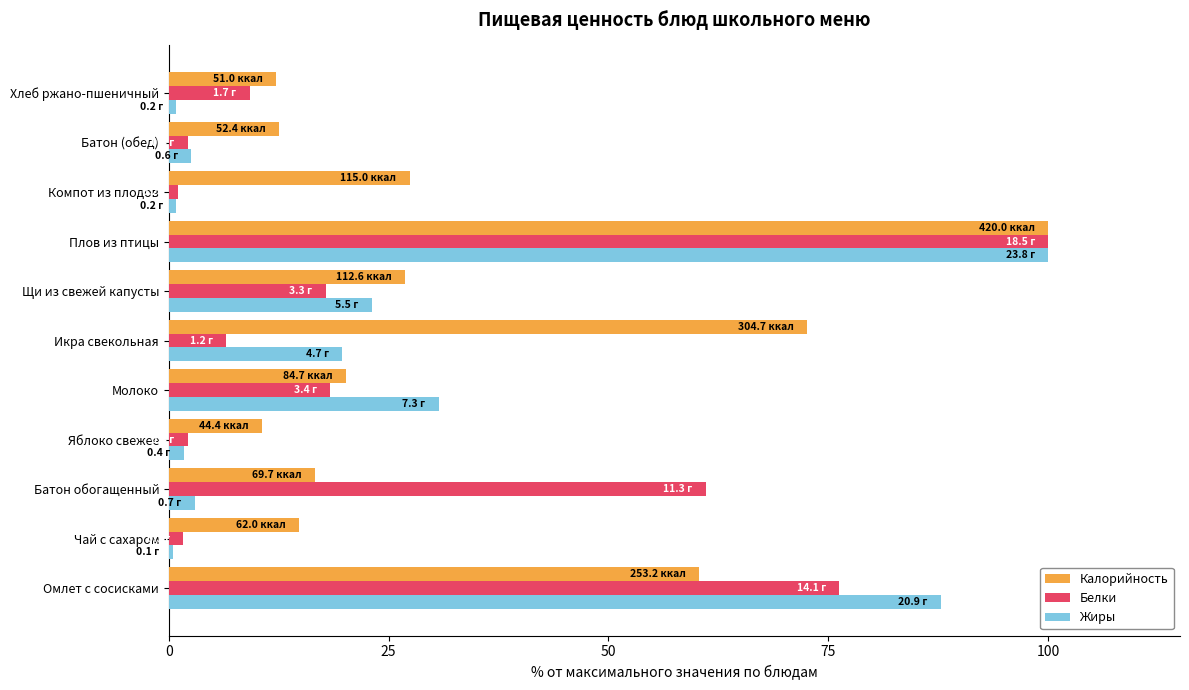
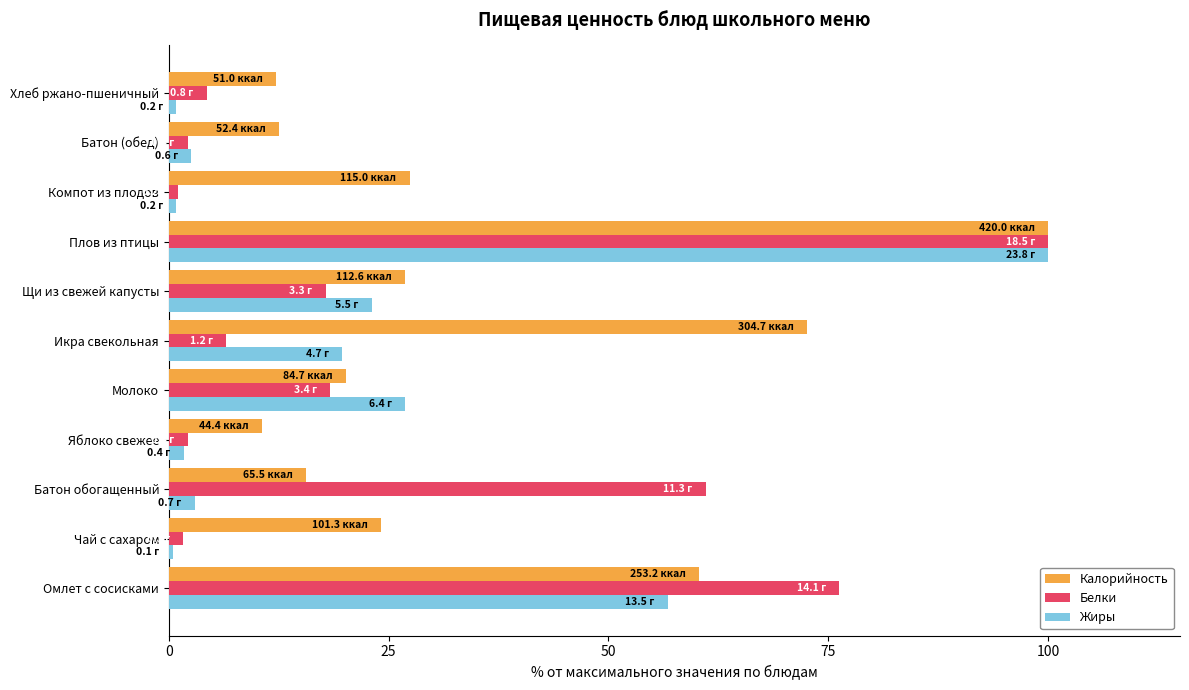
  {
    "Калорийность": {
-     "Батон обогащенный": 69.7,
-     "Чай с сахаром": 62.0
+     "Батон обогащенный": 65.5,
+     "Чай с сахаром": 101.3
    },
    "Белки": {
-     "Хлеб ржано-пшеничный": 1.7
+     "Хлеб ржано-пшеничный": 0.8
    },
    "Жиры": {
      "Хлеб ржано-пшеничный": 0.8,
-     "Молоко": 7.3,
-     "Омлет с сосисками": 20.9
+     "Молоко": 6.4,
+     "Омлет с сосисками": 13.5
    }
  }
